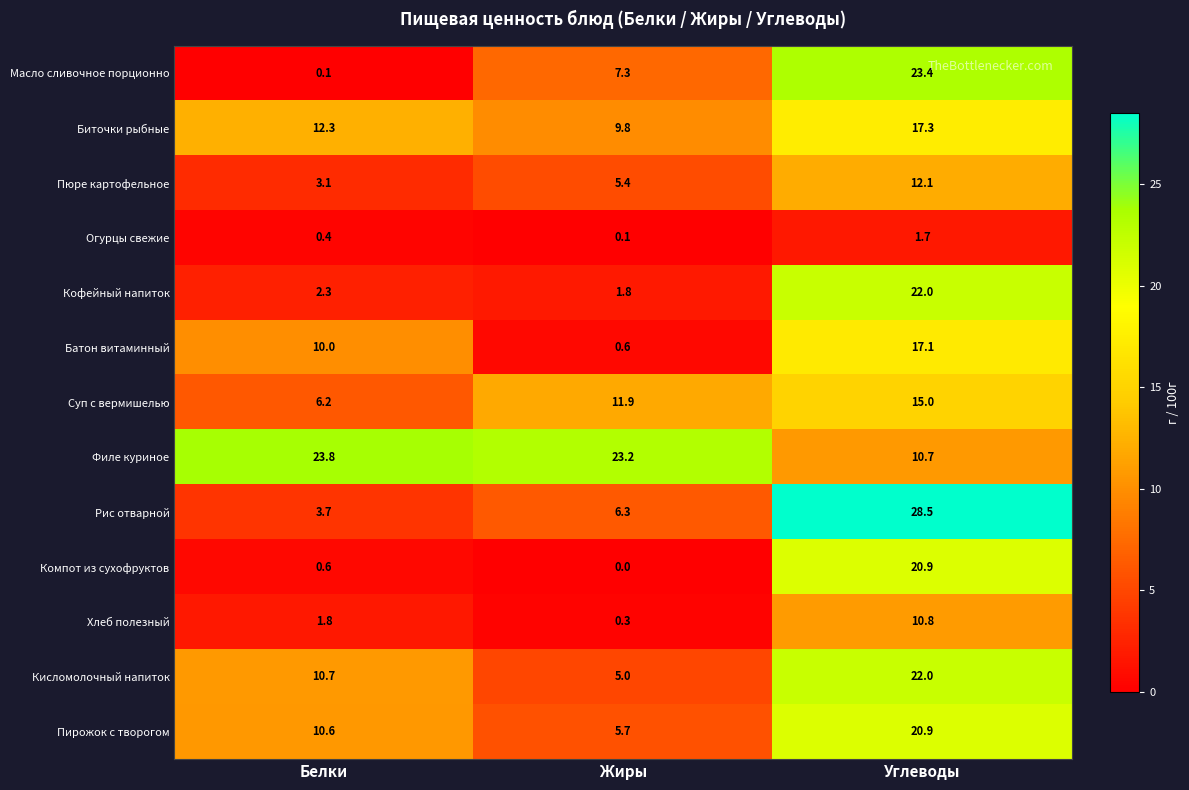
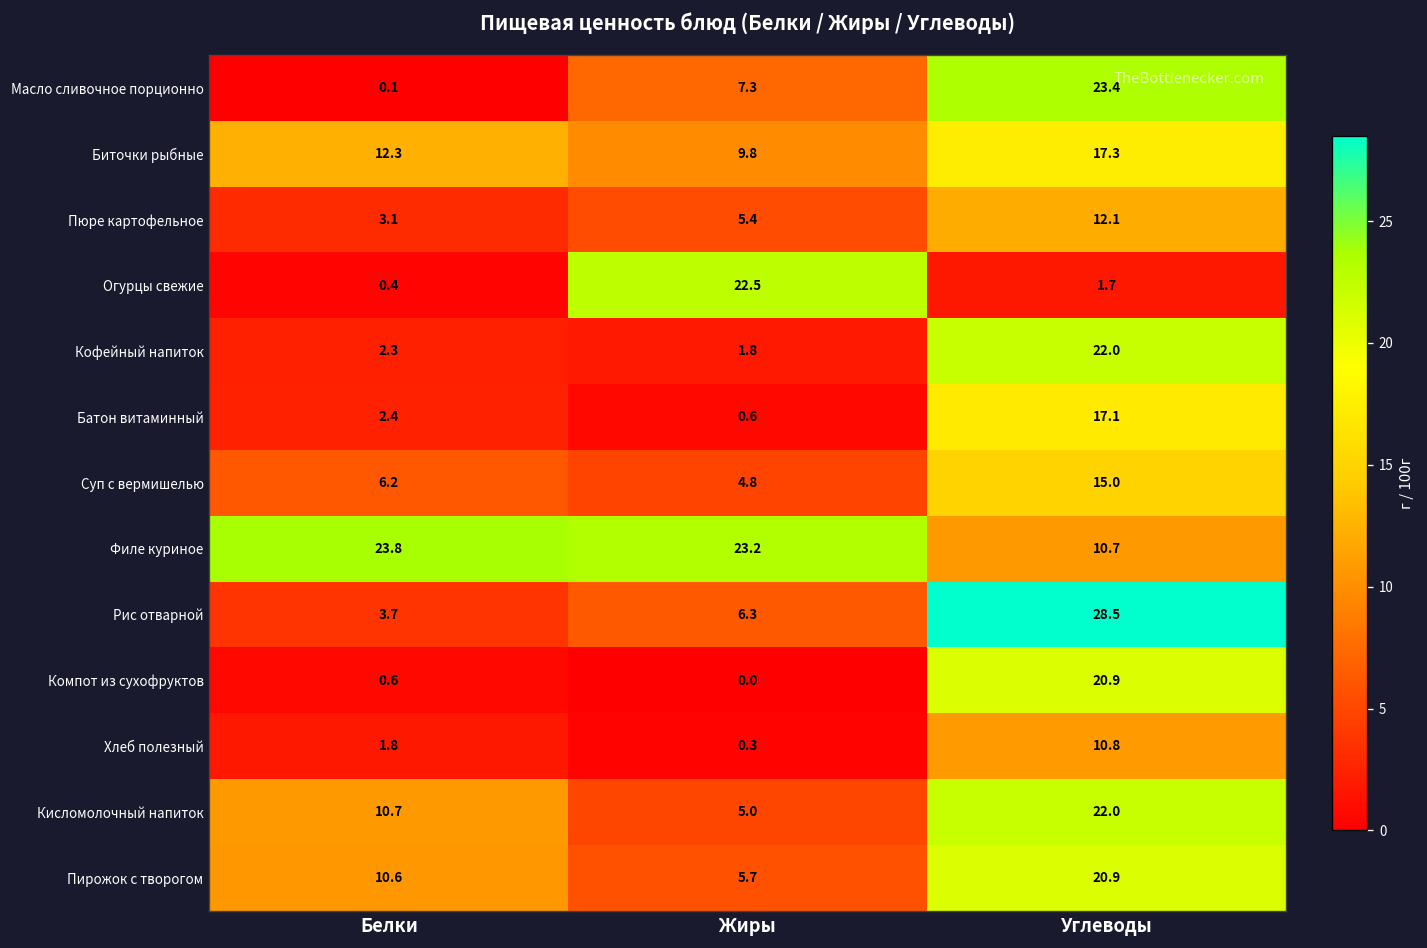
  {
    "Масло сливочное порционно": {
      "Белки": 0.1,
      "Жиры": 7.3
    },
    "Биточки рыбные": {
      "Белки": 12.3,
      "Жиры": 9.8,
      "Углеводы": 17.3
    },
    "Пюре картофельное": {
      "Белки": 3.1,
      "Жиры": 5.4,
      "Углеводы": 12.1
    },
    "Огурцы свежие": {
      "Белки": 0.4,
-     "Жиры": 0.1,
+     "Жиры": 22.5,
      "Углеводы": 1.7
    },
    "Кофейный напиток": {
      "Белки": 2.3,
      "Жиры": 1.8,
      "Углеводы": 22.0
    },
    "Батон витаминный": {
-     "Белки": 10.0,
+     "Белки": 2.4,
      "Жиры": 0.6,
      "Углеводы": 17.1
    },
    "Суп с вермишелью": {
      "Белки": 6.2,
-     "Жиры": 11.9,
+     "Жиры": 4.8,
      "Углеводы": 15.0
    },
    "Филе куриное": {
      "Белки": 23.8,
      "Жиры": 23.2,
      "Углеводы": 10.7
    },
    "Рис отварной": {
      "Белки": 3.7,
      "Жиры": 6.3,
      "Углеводы": 28.5
    },
    "Компот из сухофруктов": {
      "Белки": 0.6,
      "Жиры": 0.0,
      "Углеводы": 20.9
    },
    "Хлеб полезный": {
      "Белки": 1.8,
      "Жиры": 0.3,
      "Углеводы": 10.8
    },
    "Кисломолочный напиток": {
      "Белки": 10.7,
      "Жиры": 5.0,
      "Углеводы": 22.0
    },
    "Пирожок с творогом": {
      "Белки": 10.6,
      "Жиры": 5.7,
      "Углеводы": 20.9
    }
  }
